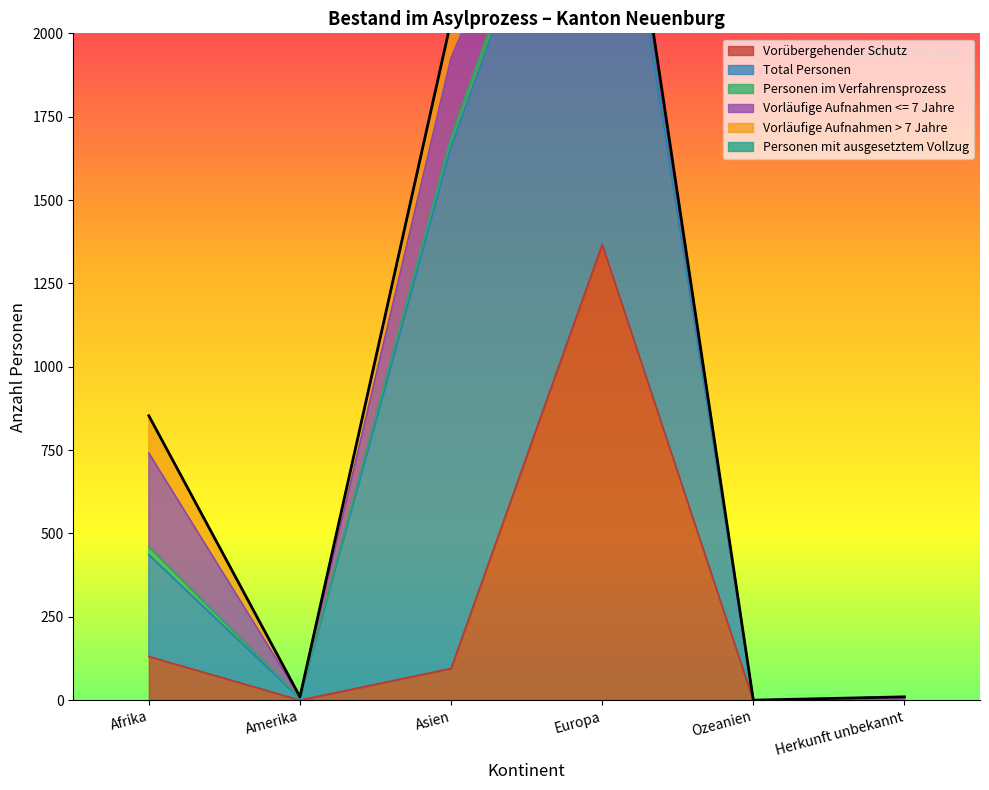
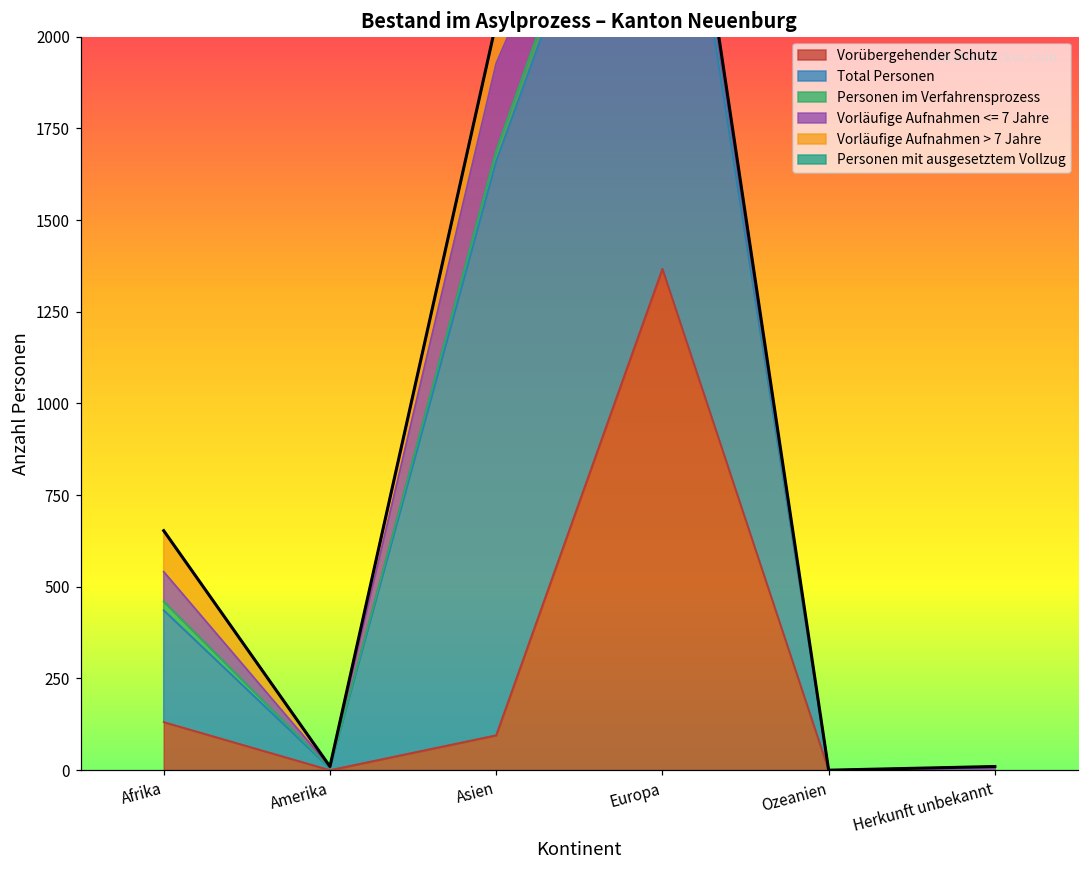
  {
    "Vorübergehender Schutz": {
      "Afrika": 130,
      "Asien": 100,
      "Europa": 1370
    },
    "Total Personen": {
      "Afrika": 310,
      "Asien": 1570
    },
    "Vorläufige Aufnahmen <= 7 Jahre": {
-     "Afrika": 280,
+     "Afrika": 80,
      "Asien": 240
    }
  }
